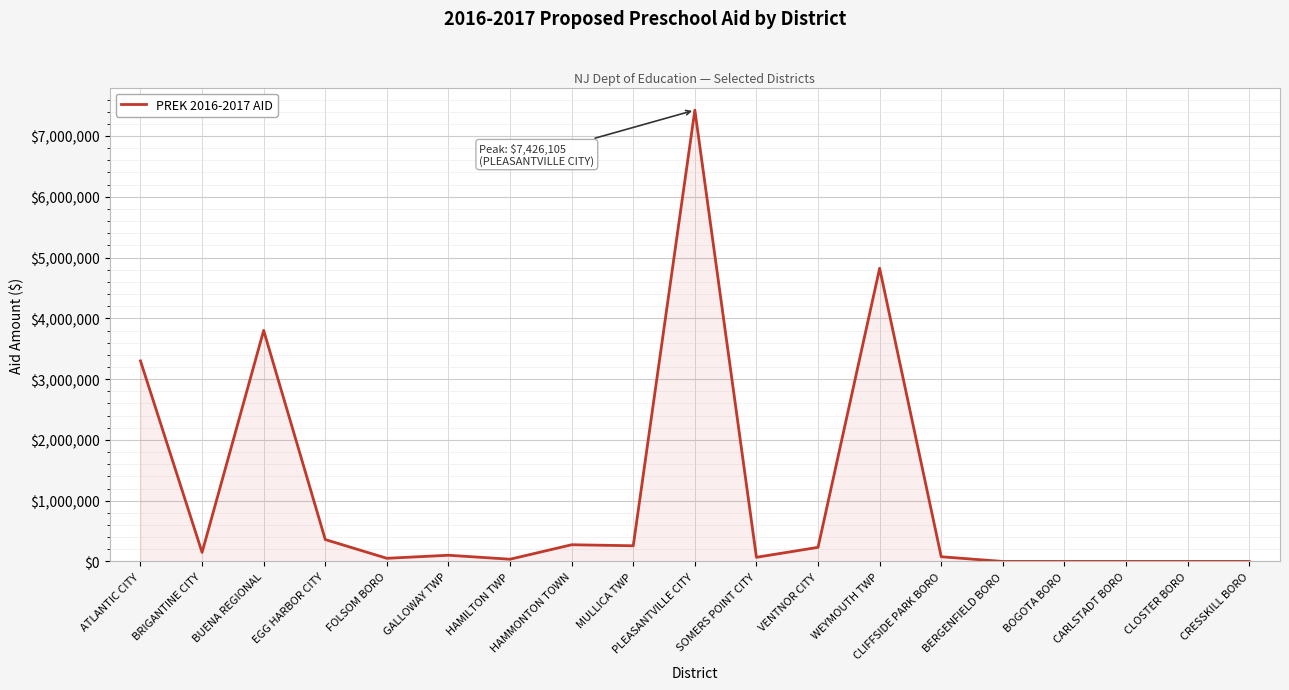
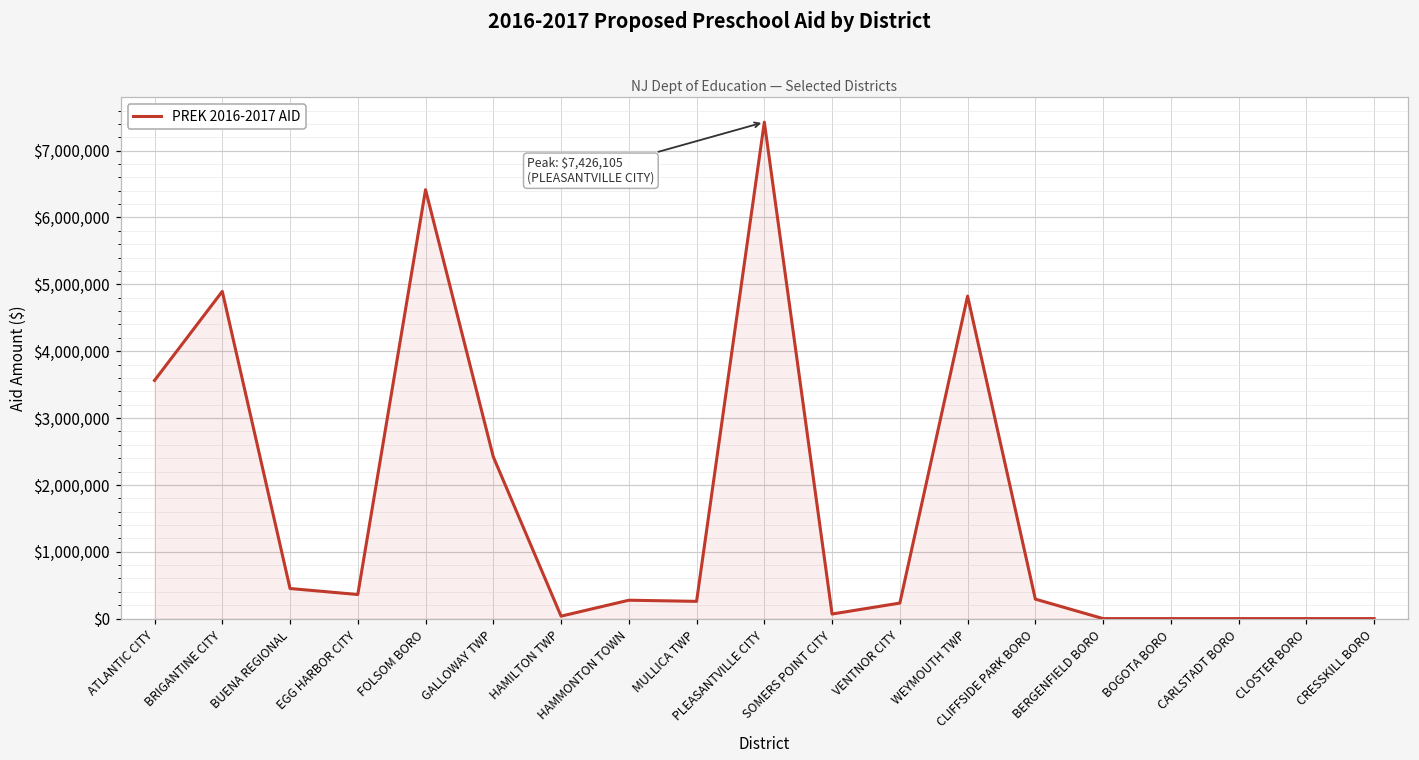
  {
-   "ATLANTIC CITY": "$3,300,000",
-   "BRIGANTINE CITY": "$100,000",
-   "BUENA REGIONAL": "$3,800,000",
+   "ATLANTIC CITY": "$3,600,000",
+   "BRIGANTINE CITY": "$4,900,000",
+   "BUENA REGIONAL": "$500,000",
    "EGG HARBOR CITY": "$400,000",
-   "FOLSOM BORO": "$100,000",
-   "GALLOWAY TWP": "$100,000",
+   "FOLSOM BORO": "$6,400,000",
+   "GALLOWAY TWP": "$2,400,000",
    "HAMILTON TWP": "$0",
    "HAMMONTON TOWN": "$300,000",
    "MULLICA TWP": "$300,000",
    "SOMERS POINT CITY": "$100,000",
    "VENTNOR CITY": "$200,000",
    "WEYMOUTH TWP": "$4,800,000",
-   "CLIFFSIDE PARK BORO": "$100,000",
+   "CLIFFSIDE PARK BORO": "$300,000",
    "BERGENFIELD BORO": "$0",
    "BOGOTA BORO": "$0",
    "CARLSTADT BORO": "$0",
    "CLOSTER BORO": "$0",
    "CRESSKILL BORO": "$0"
  }
